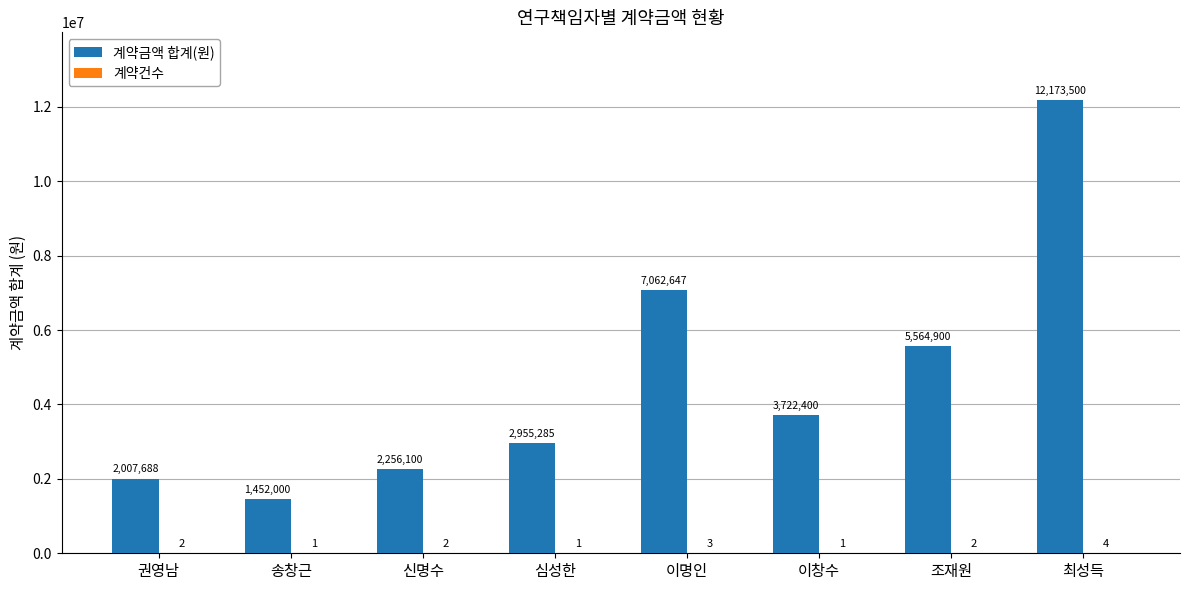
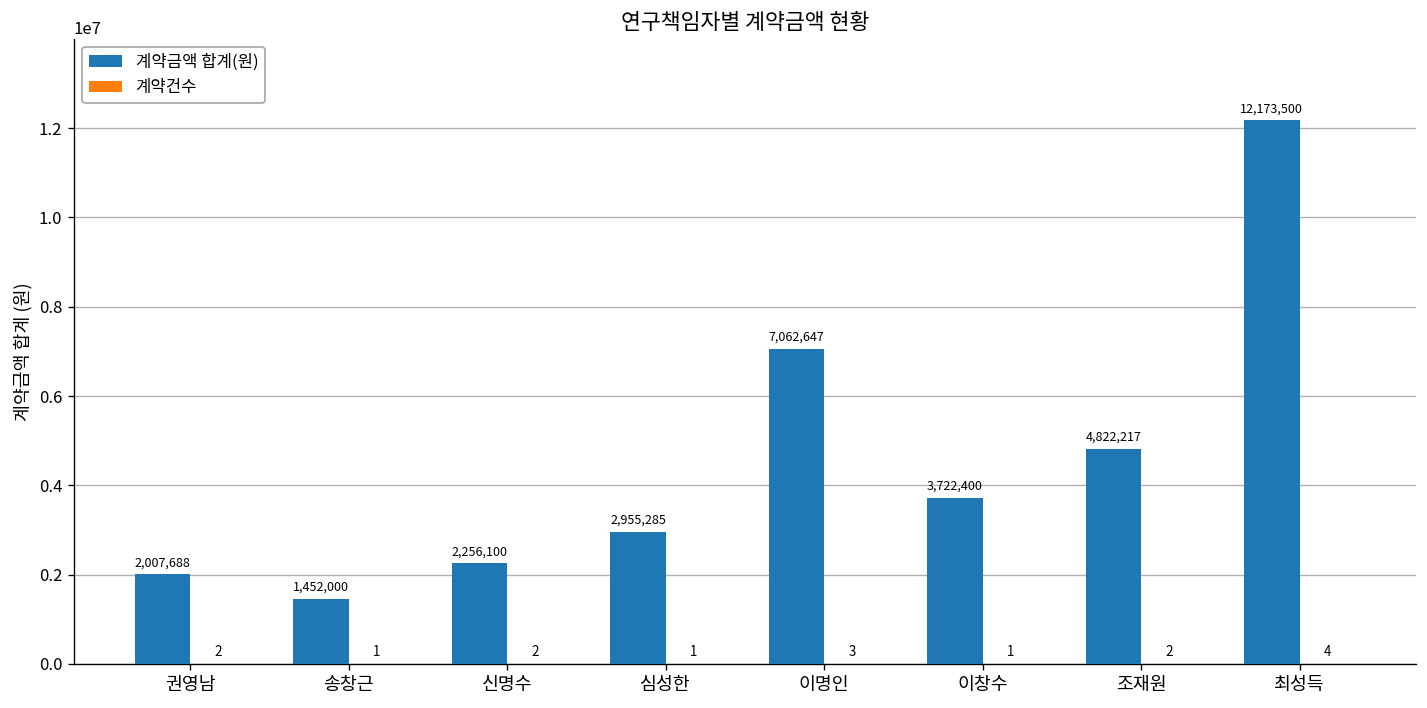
  {
    "계약금액 합계(원)": {
      "권영남": "2,007,688",
      "송창근": "1,452,000",
      "신명수": "2,256,100",
      "심성한": "2,955,285",
      "이명인": "7,062,647",
      "이창수": "3,722,400",
-     "조재원": "5,564,900",
+     "조재원": "4,822,217",
      "최성득": "12,173,500"
    },
    "계약건수": {
      "권영남": "2",
      "송창근": "1",
      "신명수": "2",
      "심성한": "1",
      "이명인": "3",
      "이창수": "1",
      "조재원": "2",
      "최성득": "4"
    }
  }
